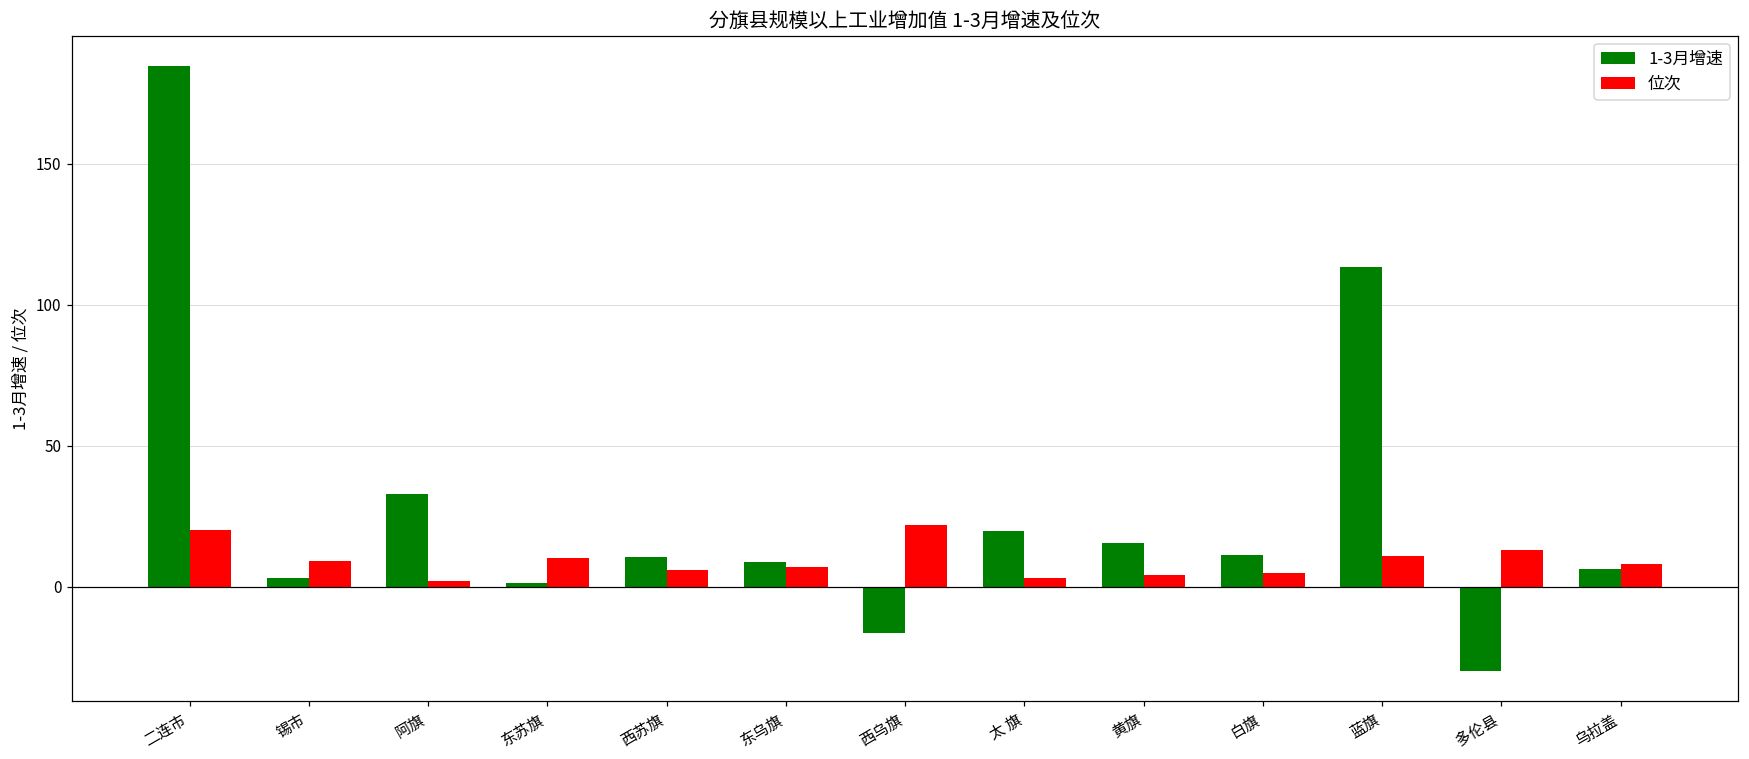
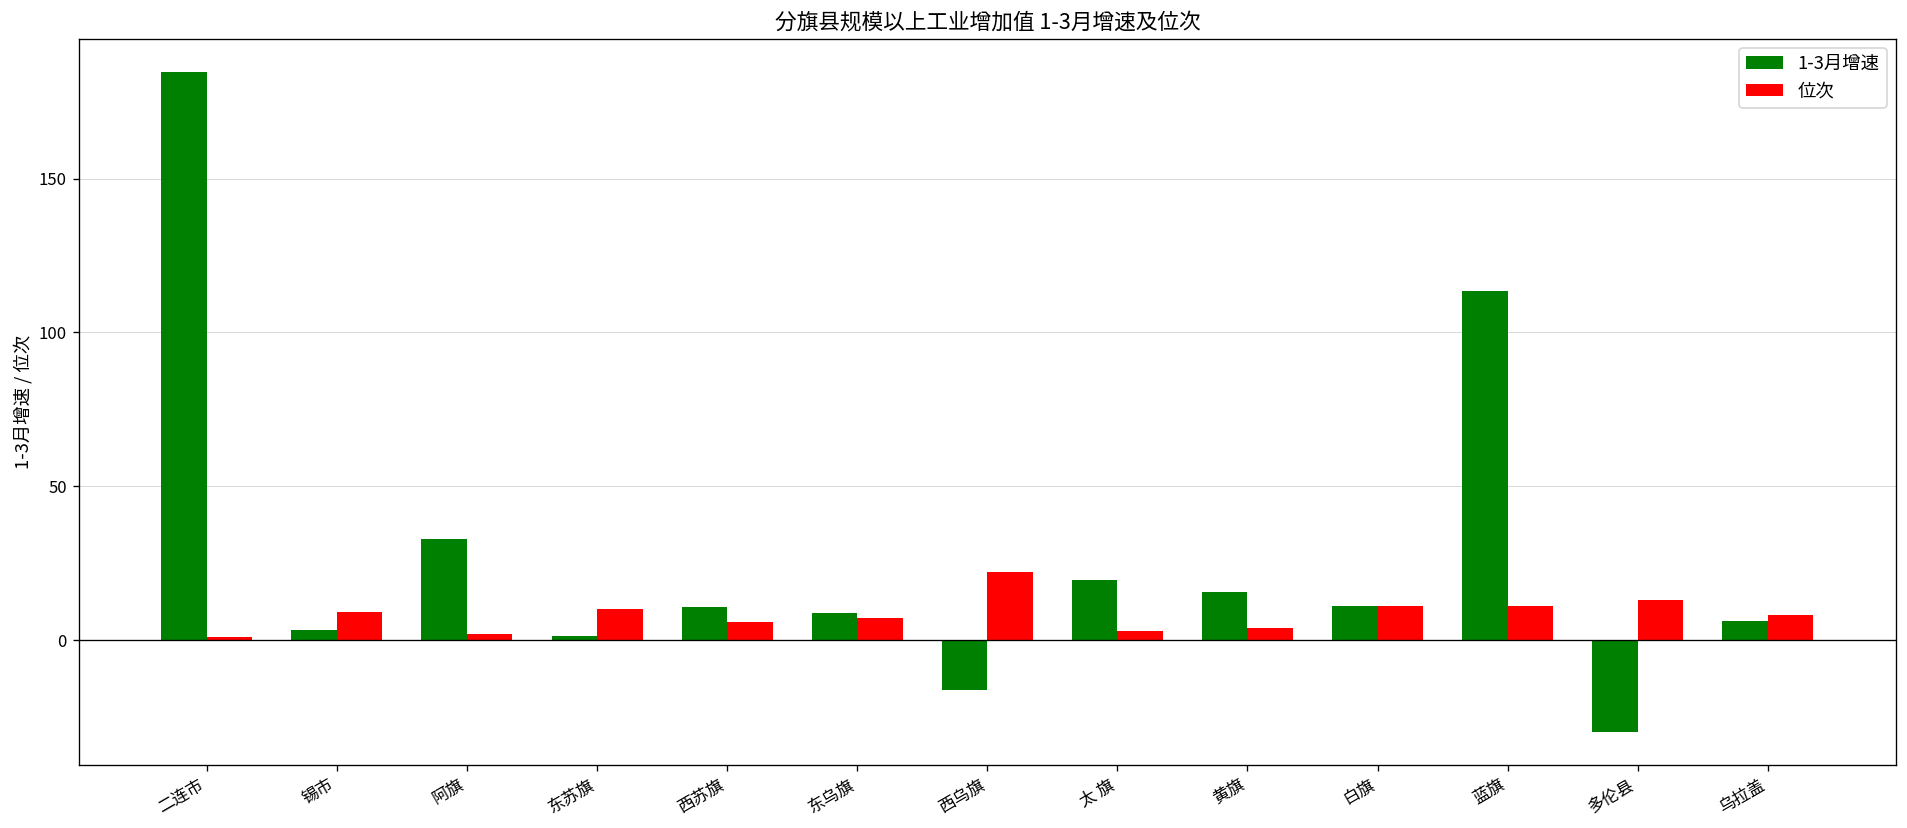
  {
    "1-3月增速": {
      "二连市": 185,
      "锡市": 3,
      "阿旗": 33,
      "东苏旗": 1,
      "西苏旗": 11,
      "东乌旗": 9,
      "西乌旗": -16,
      "太 旗": 20,
      "黄旗": 16,
      "白旗": 11,
      "蓝旗": 113,
      "多伦县": -30,
      "乌拉盖": 6
    },
    "位次": {
-     "二连市": 20,
+     "二连市": 1,
      "锡市": 9,
      "阿旗": 2,
      "东苏旗": 10,
      "西苏旗": 6,
      "东乌旗": 7,
      "西乌旗": 22,
      "太 旗": 3,
      "黄旗": 4,
-     "白旗": 5,
+     "白旗": 11,
      "蓝旗": 11,
      "多伦县": 13,
      "乌拉盖": 8
    }
  }
